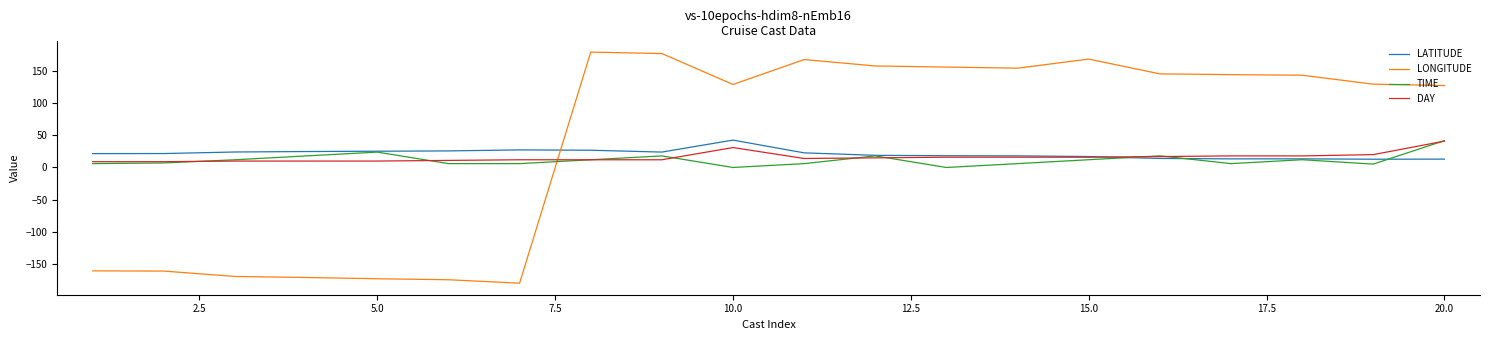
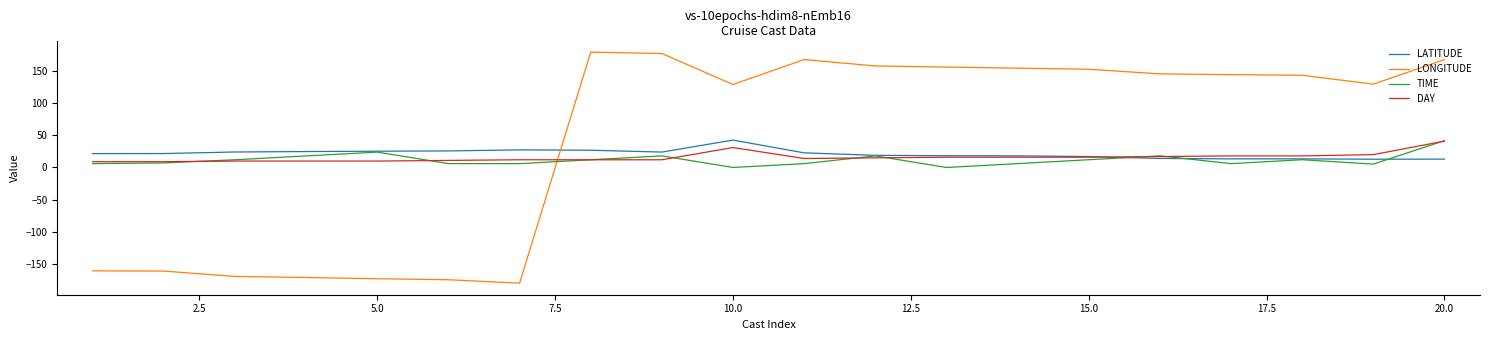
  {
    "LATITUDE": {
      "10.0": 40,
      "20.0": 10
    },
    "LONGITUDE": {
      "5.0": -170,
      "10.0": 130,
-     "15.0": 170,
-     "20.0": 130
+     "15.0": 150,
+     "20.0": 170
    },
    "TIME": {
      "10.0": 0
    },
    "DAY": {
      "5.0": 10,
      "10.0": 30
    }
  }
